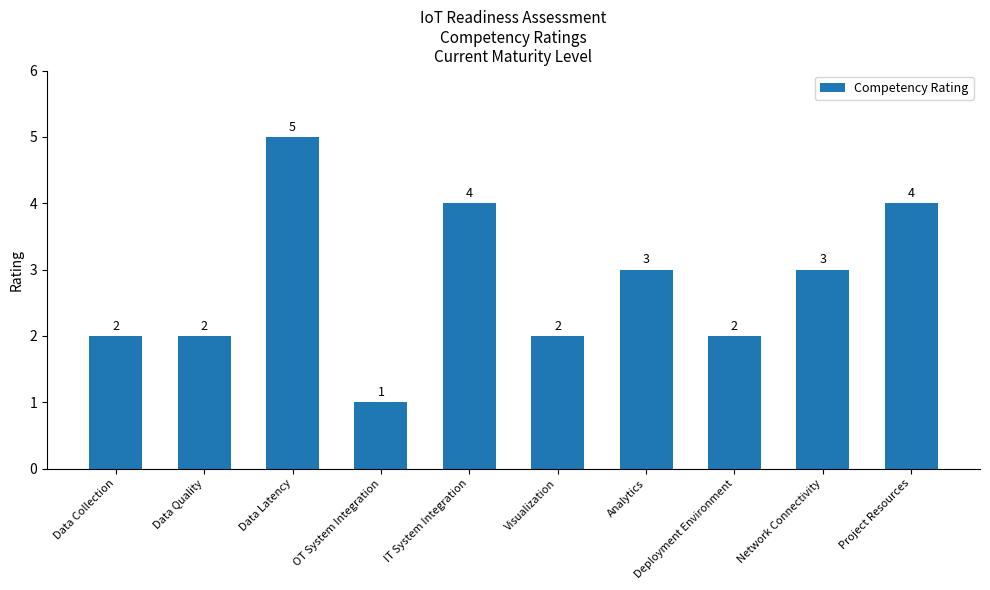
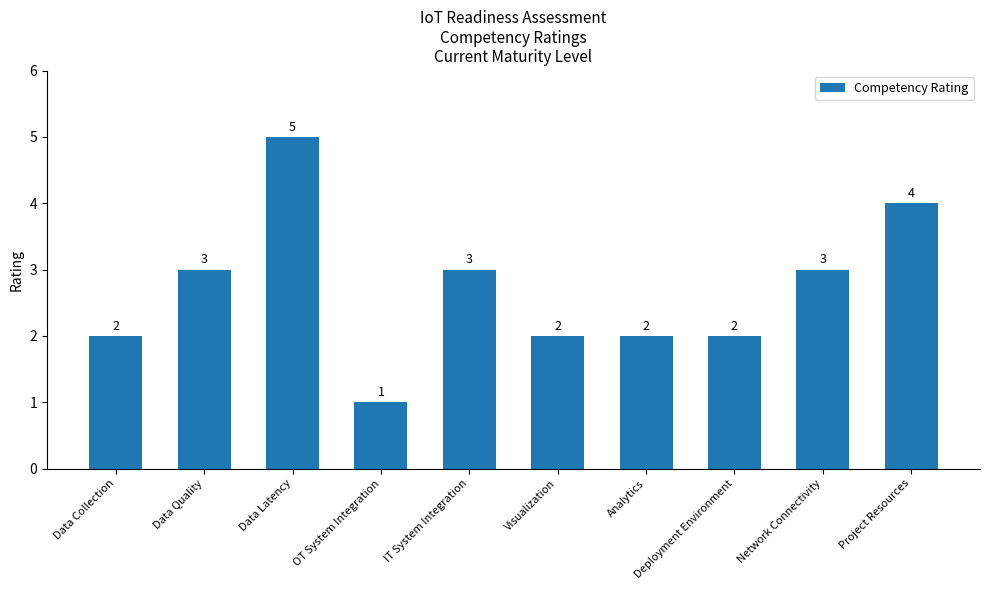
  {
    "Data Collection": 2,
-   "Data Quality": 2,
+   "Data Quality": 3,
    "Data Latency": 5,
    "OT System Integration": 1,
-   "IT System Integration": 4,
+   "IT System Integration": 3,
    "Visualization": 2,
-   "Analytics": 3,
+   "Analytics": 2,
    "Deployment Environment": 2,
    "Network Connectivity": 3,
    "Project Resources": 4
  }
